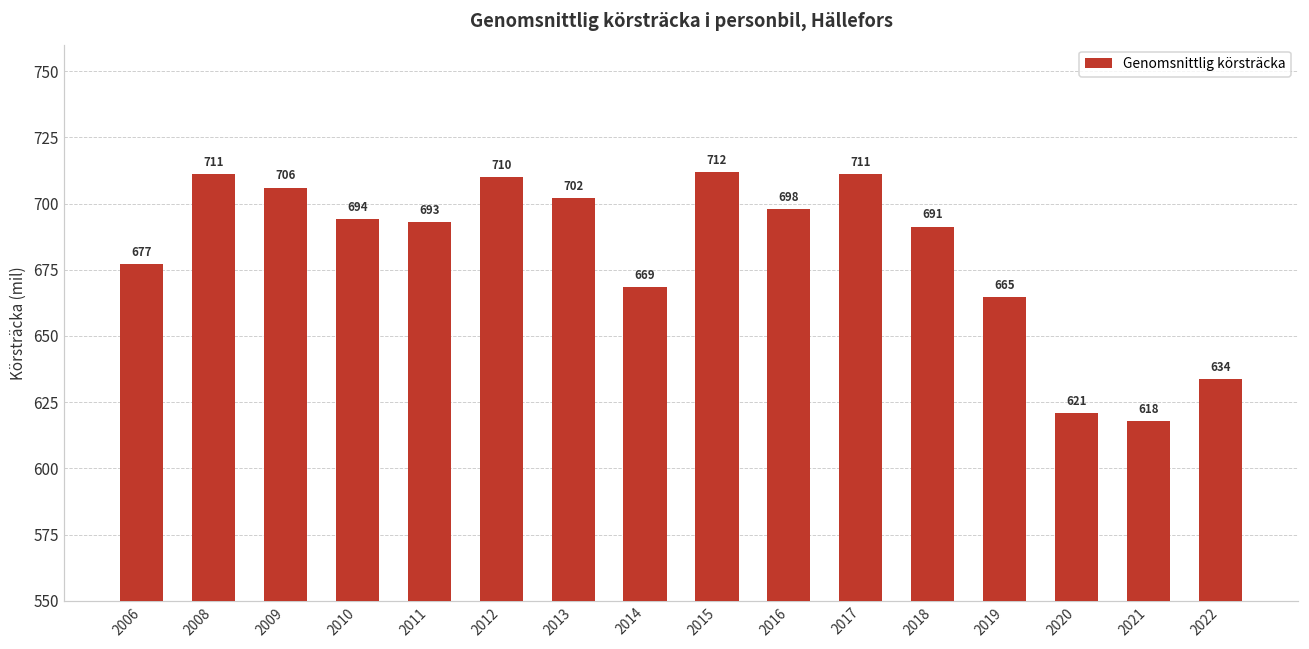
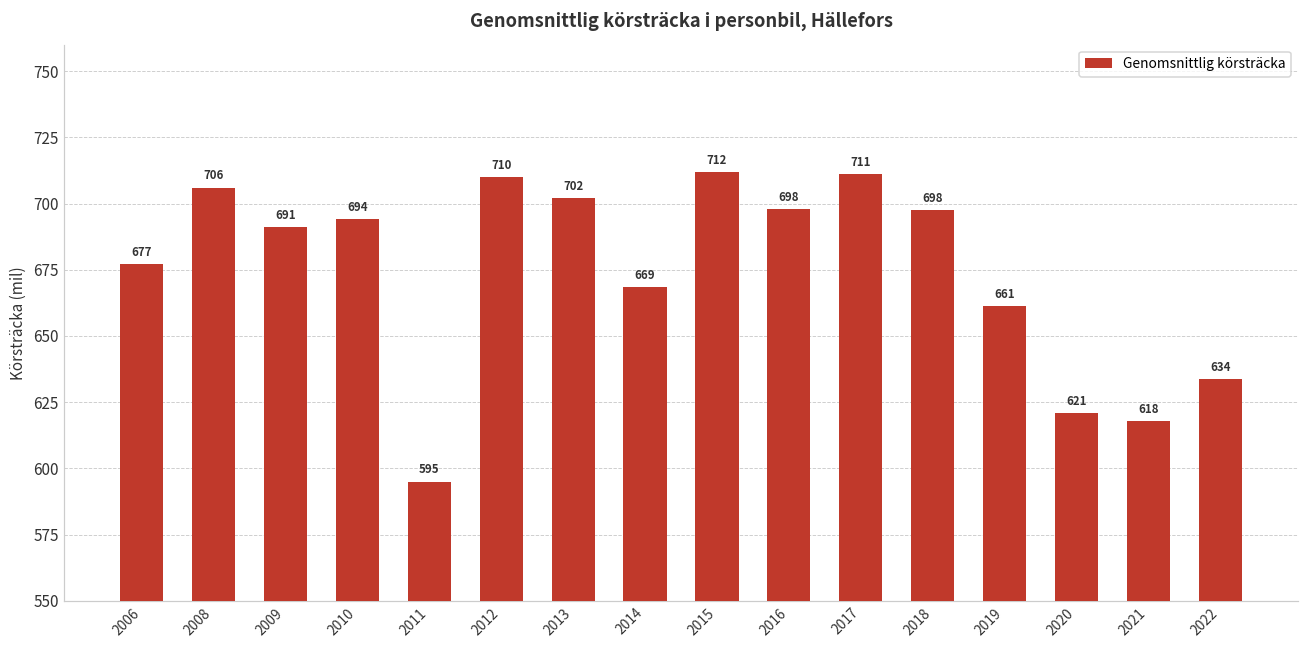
  {
    "2006": 677,
-   "2008": 711,
-   "2009": 706,
+   "2008": 706,
+   "2009": 691,
    "2010": 694,
-   "2011": 693,
+   "2011": 595,
    "2012": 710,
    "2013": 702,
    "2014": 669,
    "2015": 712,
    "2016": 698,
    "2017": 711,
-   "2018": 691,
-   "2019": 665,
+   "2018": 698,
+   "2019": 661,
    "2020": 621,
    "2021": 618,
    "2022": 634
  }
